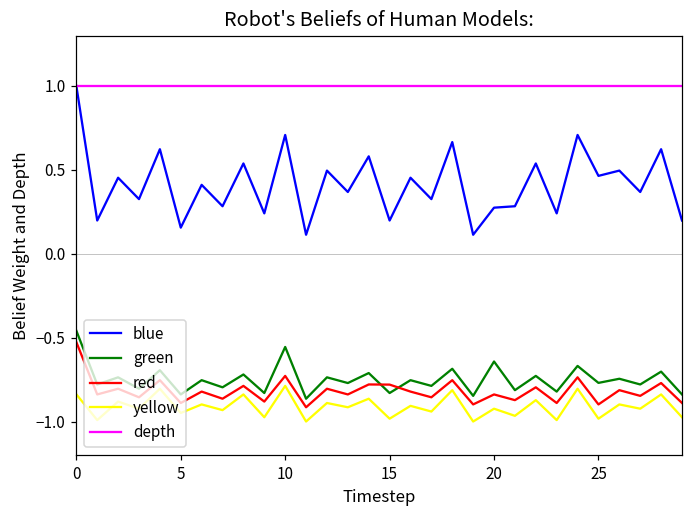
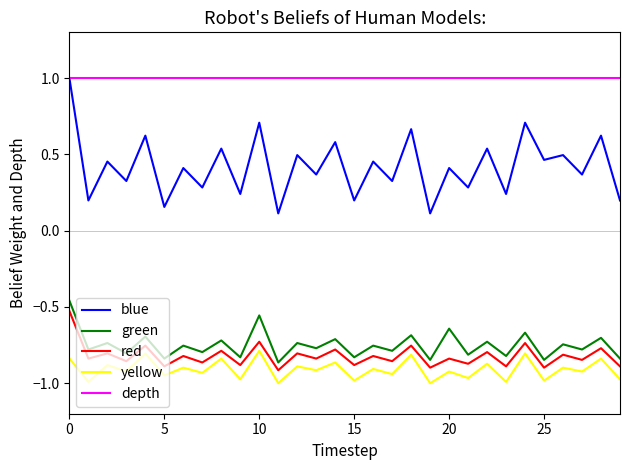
  {
    "blue": {
      "5": 0.16,
      "10": 0.71,
      "15": 0.20,
-     "20": 0.27,
+     "20": 0.41,
      "25": 0.46
    },
    "green": {
      "0": -0.46,
      "10": -0.56,
      "15": -0.83,
      "20": -0.64,
-     "25": -0.77
+     "25": -0.85
    },
    "red": {
      "0": -0.53,
      "10": -0.73,
-     "15": -0.78,
+     "15": -0.88,
      "20": -0.84,
      "25": -0.90
    },
    "yellow": {
      "0": -0.84,
      "10": -0.79,
      "15": -0.98,
      "20": -0.92,
      "25": -0.98
    },
    "depth": {
      "5": 1.00,
      "10": 1.00,
      "15": 1.00,
      "20": 1.00,
      "25": 1.00
    }
  }
